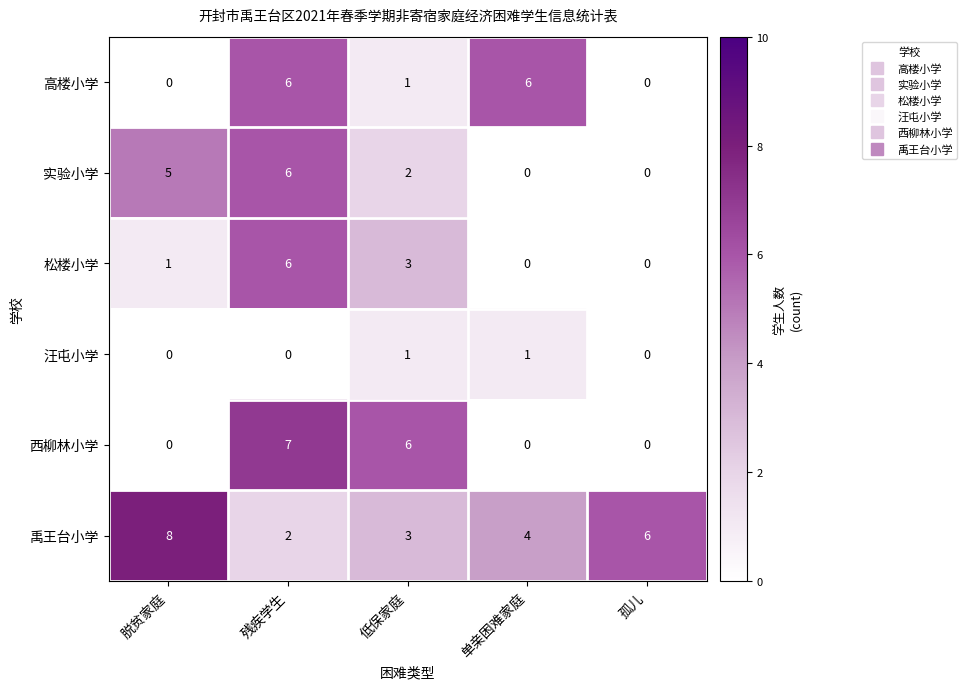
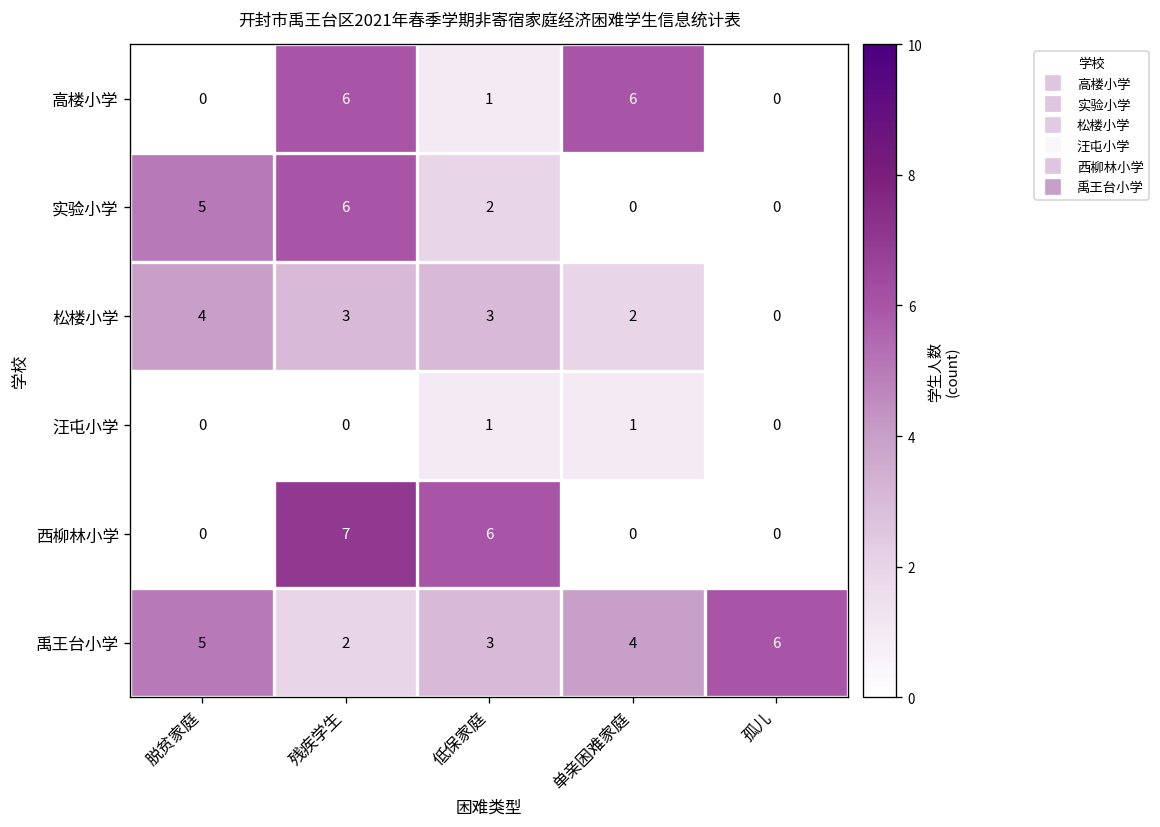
  {
    "高楼小学": {
      "脱贫家庭": 0,
      "残疾学生": 6,
      "低保家庭": 1,
      "单亲困难家庭": 6,
      "孤儿": 0
    },
    "实验小学": {
      "脱贫家庭": 5,
      "残疾学生": 6,
      "低保家庭": 2,
      "单亲困难家庭": 0,
      "孤儿": 0
    },
    "松楼小学": {
-     "脱贫家庭": 1,
-     "残疾学生": 6,
+     "脱贫家庭": 4,
+     "残疾学生": 3,
      "低保家庭": 3,
-     "单亲困难家庭": 0,
+     "单亲困难家庭": 2,
      "孤儿": 0
    },
    "汪屯小学": {
      "脱贫家庭": 0,
      "残疾学生": 0,
      "低保家庭": 1,
      "单亲困难家庭": 1,
      "孤儿": 0
    },
    "西柳林小学": {
      "脱贫家庭": 0,
      "残疾学生": 7,
      "低保家庭": 6,
      "单亲困难家庭": 0,
      "孤儿": 0
    },
    "禹王台小学": {
-     "脱贫家庭": 8,
+     "脱贫家庭": 5,
      "残疾学生": 2,
      "低保家庭": 3,
      "单亲困难家庭": 4,
      "孤儿": 6
    }
  }
